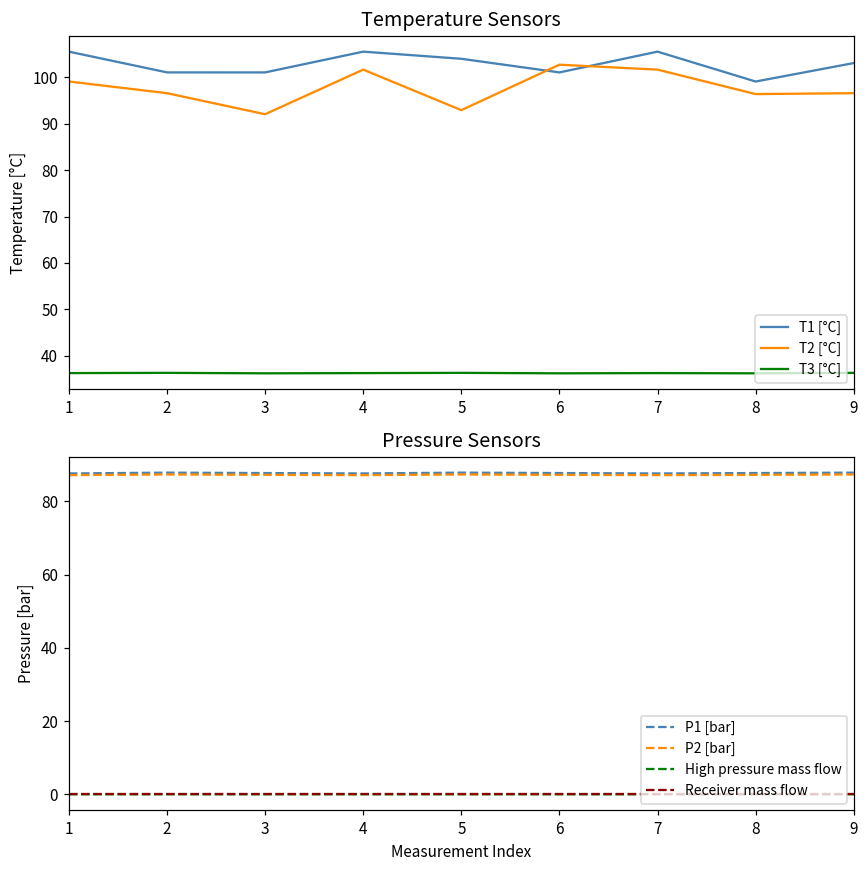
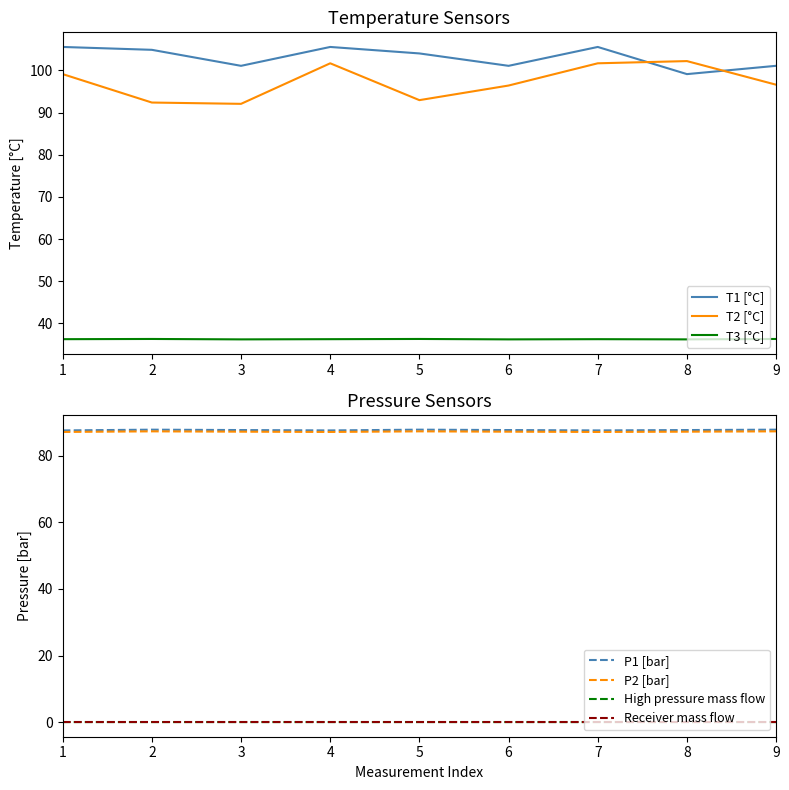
  {
    "Temperature Sensors": {
      "T1 [°C]": {
        "1": 106,
-       "2": 101,
+       "2": 105,
        "3": 101,
        "4": 106,
        "5": 104,
        "6": 101,
        "7": 106,
        "8": 99,
-       "9": 103
+       "9": 101
      },
      "T2 [°C]": {
        "1": 99,
-       "2": 97,
+       "2": 92,
        "3": 92,
        "4": 102,
        "5": 93,
-       "6": 103,
+       "6": 96,
        "7": 102,
-       "8": 96,
+       "8": 102,
        "9": 97
      },
      "T3 [°C]": {
        "1": 36,
        "2": 36,
        "3": 36,
        "4": 36,
        "5": 36,
        "6": 36,
        "7": 36,
        "9": 36
      }
    },
    "Pressure Sensors": {
      "Receiver mass flow": {
        "1": 0,
        "2": 0,
        "3": 0,
        "4": 0,
        "5": 0,
        "6": 0,
        "9": 0
      }
    }
  }
